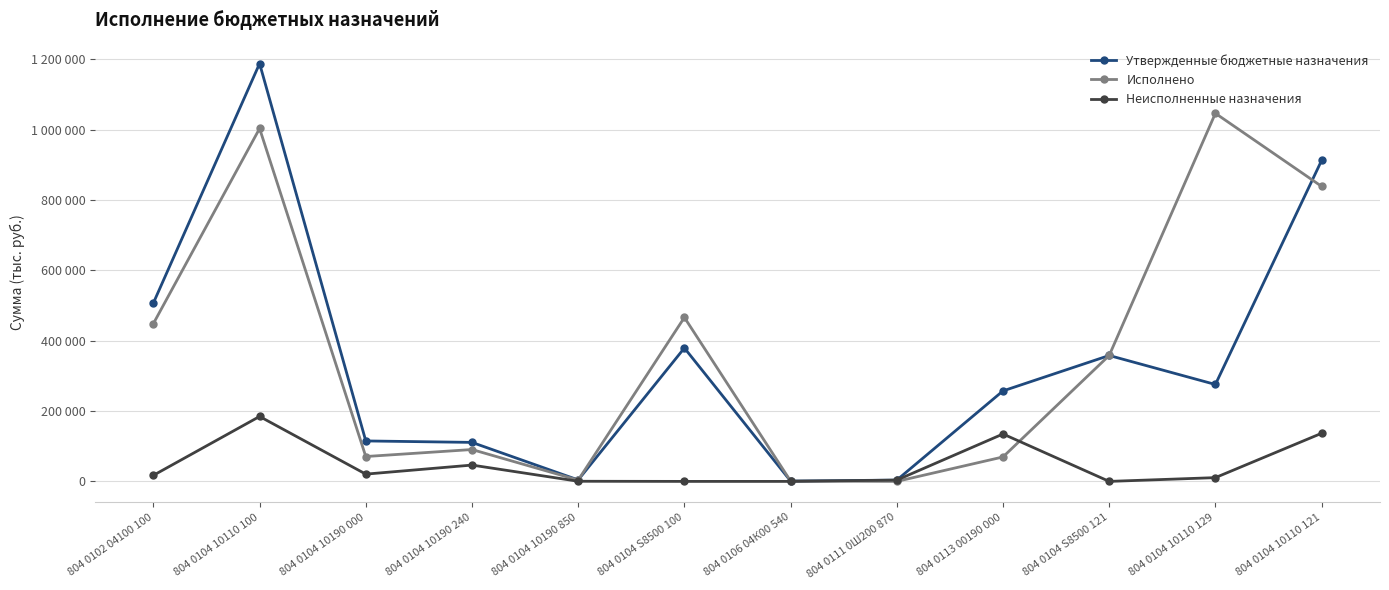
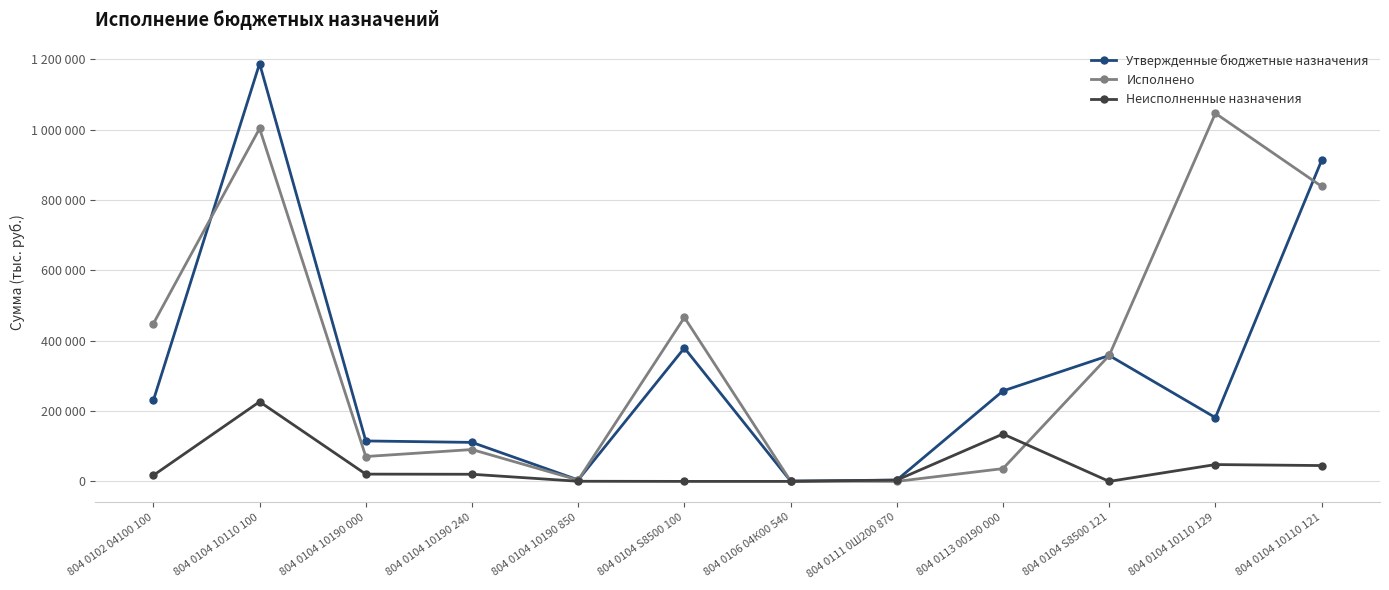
  {
    "Утвержденные бюджетные назначения": {
-     "804 0102 04100 100": 510000,
+     "804 0102 04100 100": 230000,
      "804 0104 10110 100": 1190000,
      "804 0104 10190 000": 120000,
      "804 0104 10190 240": 110000,
      "804 0104 S8500 100": 380000,
      "804 0113 00190 000": 260000,
-     "804 0104 10110 129": 280000,
+     "804 0104 10110 129": 180000,
      "804 0104 10110 121": 910000
    },
    "Исполнено": {
      "804 0102 04100 100": 450000,
      "804 0104 10110 100": 1000000,
      "804 0104 10190 000": 70000,
      "804 0104 10190 240": 90000,
      "804 0104 S8500 100": 470000,
-     "804 0113 00190 000": 70000,
+     "804 0113 00190 000": 40000,
      "804 0104 10110 129": 1050000,
      "804 0104 10110 121": 840000
    },
    "Неисполненные назначения": {
      "804 0102 04100 100": 20000,
-     "804 0104 10110 100": 180000,
+     "804 0104 10110 100": 230000,
      "804 0104 10190 000": 20000,
-     "804 0104 10190 240": 50000,
+     "804 0104 10190 240": 20000,
      "804 0104 S8500 100": 0,
      "804 0113 00190 000": 130000,
      "804 0104 S8500 121": 0,
-     "804 0104 10110 129": 10000,
-     "804 0104 10110 121": 140000
+     "804 0104 10110 129": 50000,
+     "804 0104 10110 121": 50000
    }
  }
